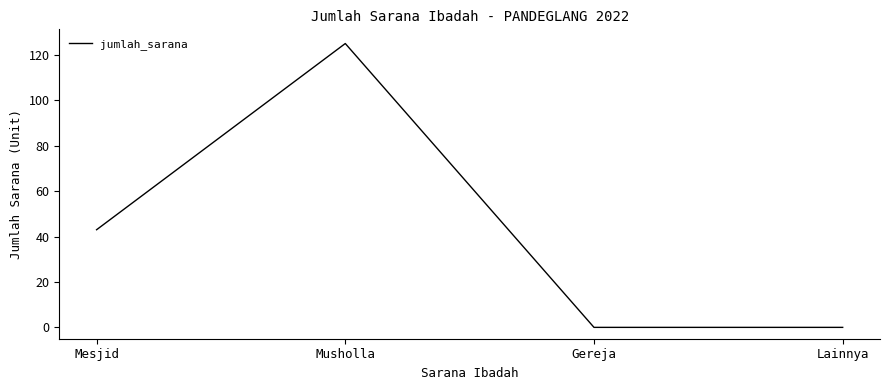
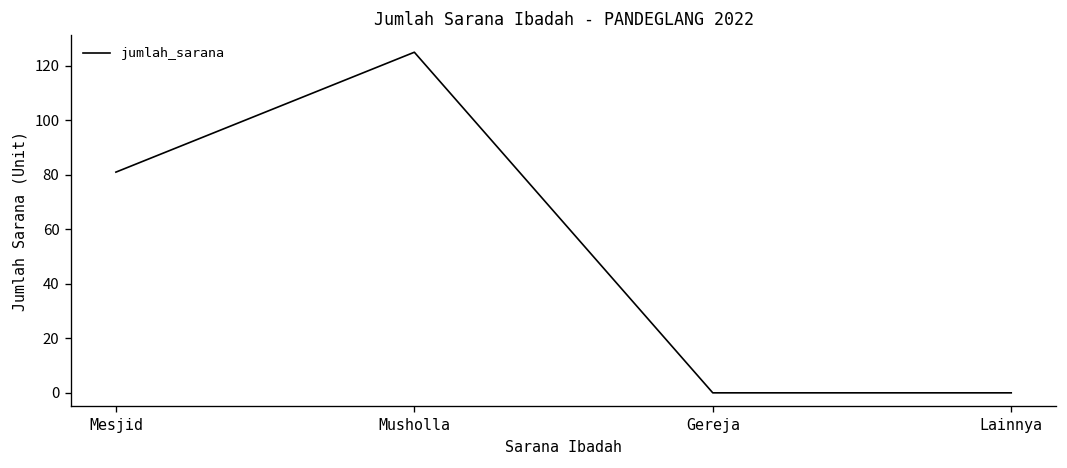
  {
-   "Mesjid": 43,
+   "Mesjid": 81,
    "Musholla": 125,
    "Gereja": 0,
    "Lainnya": 0
  }
